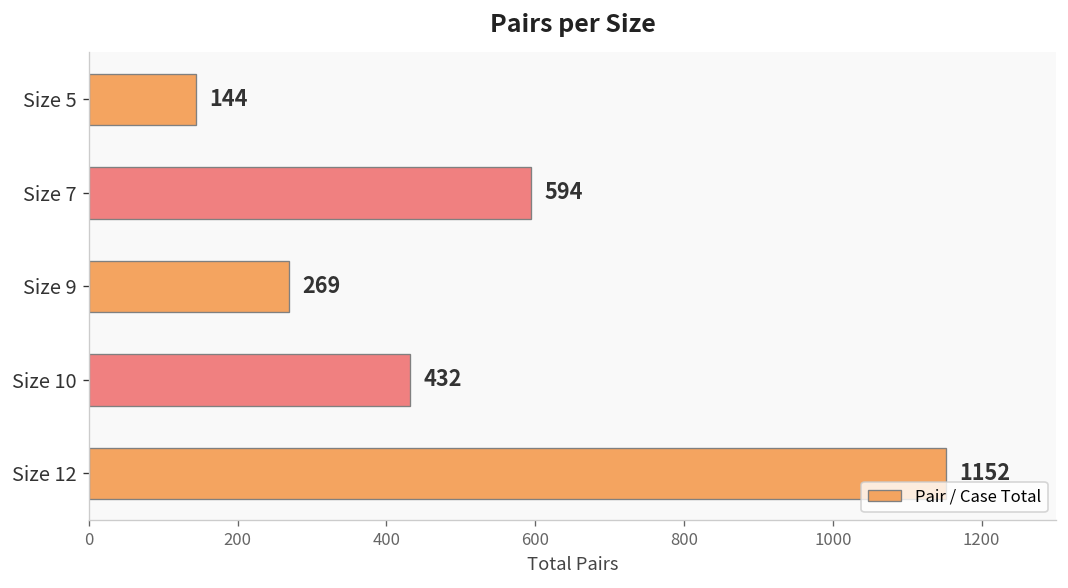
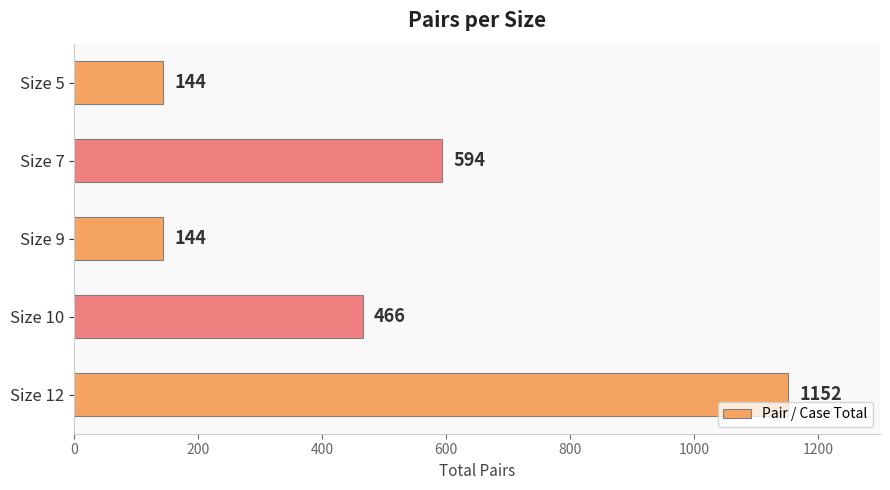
  {
    "Size 5": 144,
    "Size 7": 594,
-   "Size 9": 269,
-   "Size 10": 432
+   "Size 9": 144,
+   "Size 10": 466
  }
